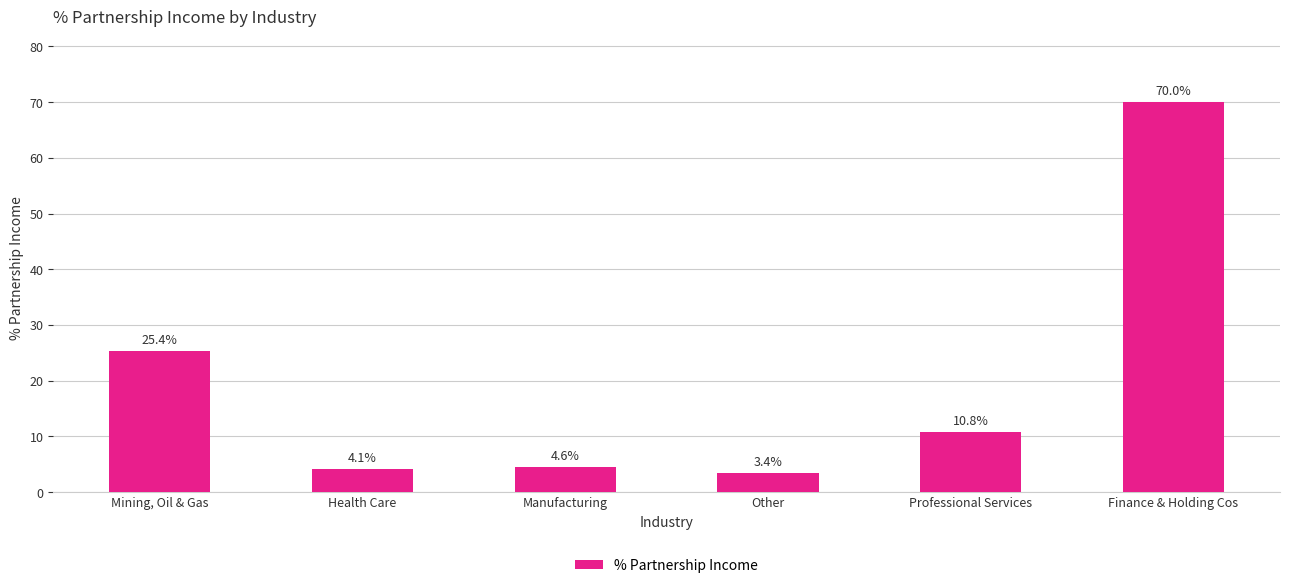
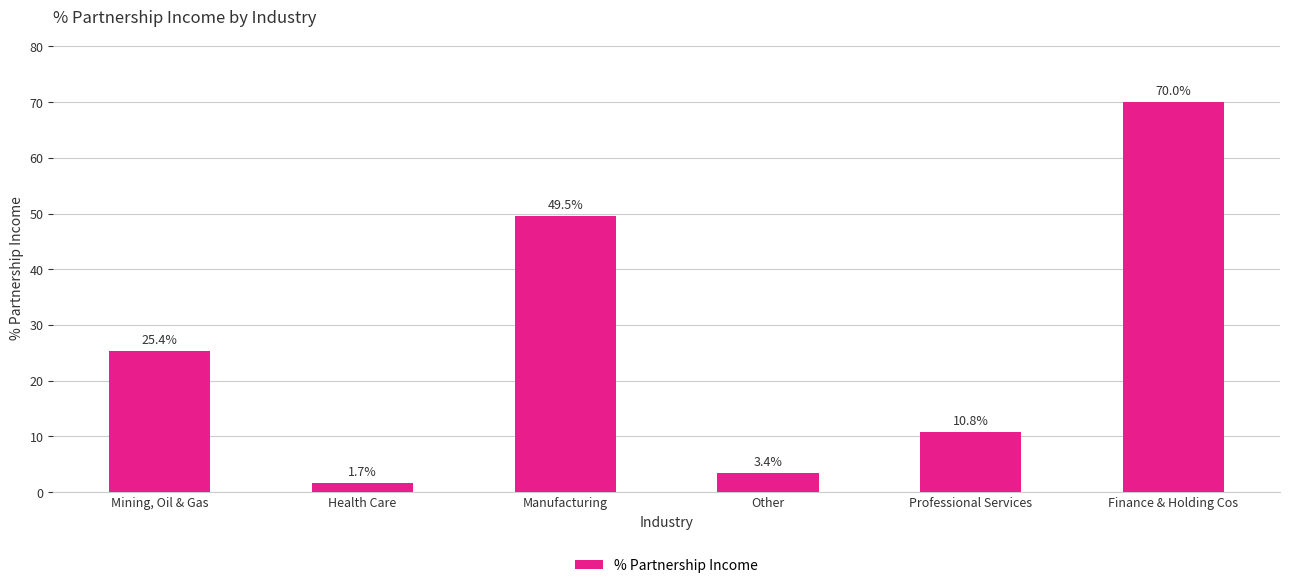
  {
    "Mining, Oil & Gas": "25.4%",
-   "Health Care": "4.1%",
-   "Manufacturing": "4.6%",
+   "Health Care": "1.7%",
+   "Manufacturing": "49.5%",
    "Other": "3.4%",
    "Professional Services": "10.8%",
    "Finance & Holding Cos": "70.0%"
  }
